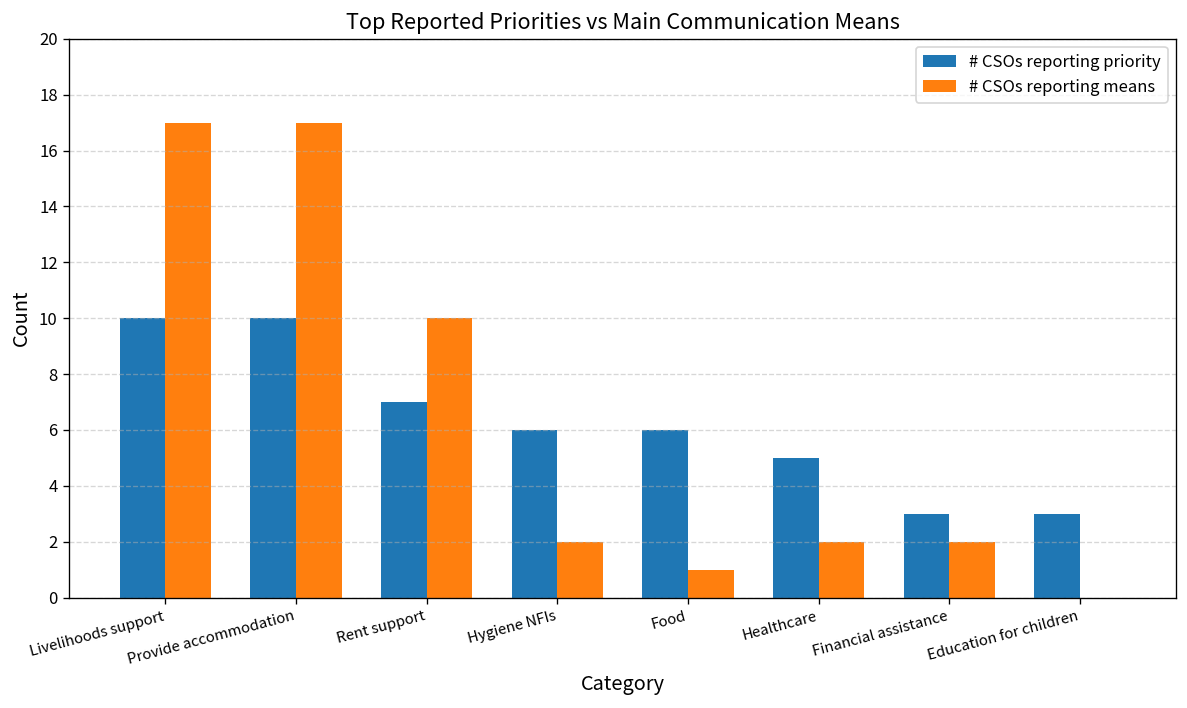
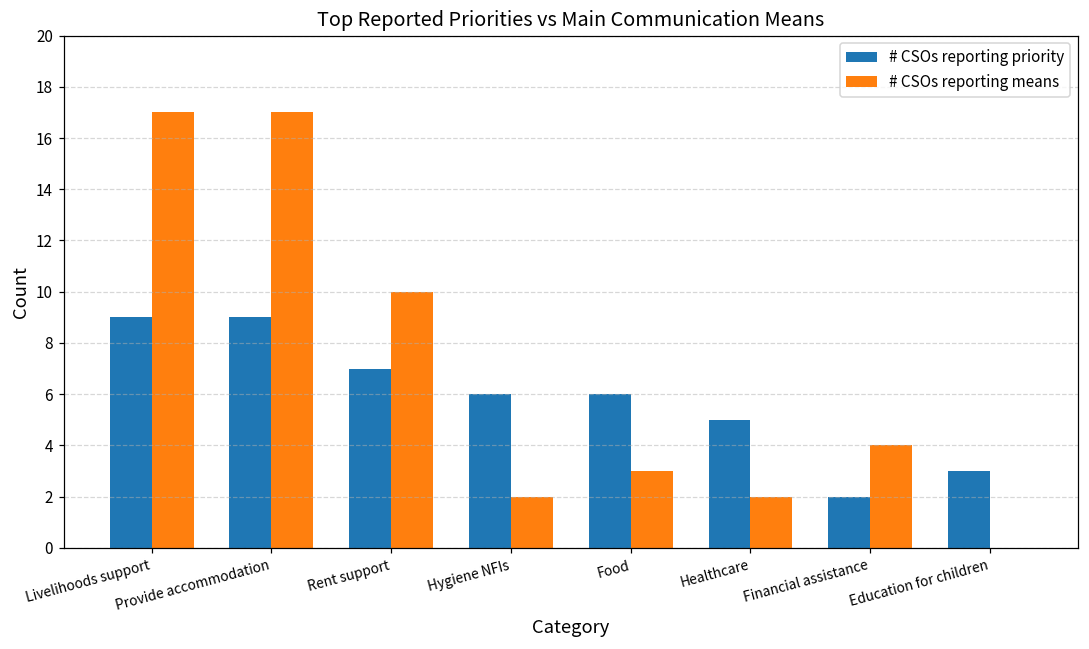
  {
    "# CSOs reporting priority": {
-     "Livelihoods support": 10,
-     "Provide accommodation": 10,
+     "Livelihoods support": 9,
+     "Provide accommodation": 9,
      "Rent support": 7,
      "Hygiene NFIs": 6,
      "Food": 6,
      "Healthcare": 5,
-     "Financial assistance": 3,
+     "Financial assistance": 2,
      "Education for children": 3
    },
    "# CSOs reporting means": {
      "Livelihoods support": 17,
      "Provide accommodation": 17,
      "Rent support": 10,
      "Hygiene NFIs": 2,
-     "Food": 1,
+     "Food": 3,
      "Healthcare": 2,
-     "Financial assistance": 2,
+     "Financial assistance": 4,
      "Education for children": 0
    }
  }
